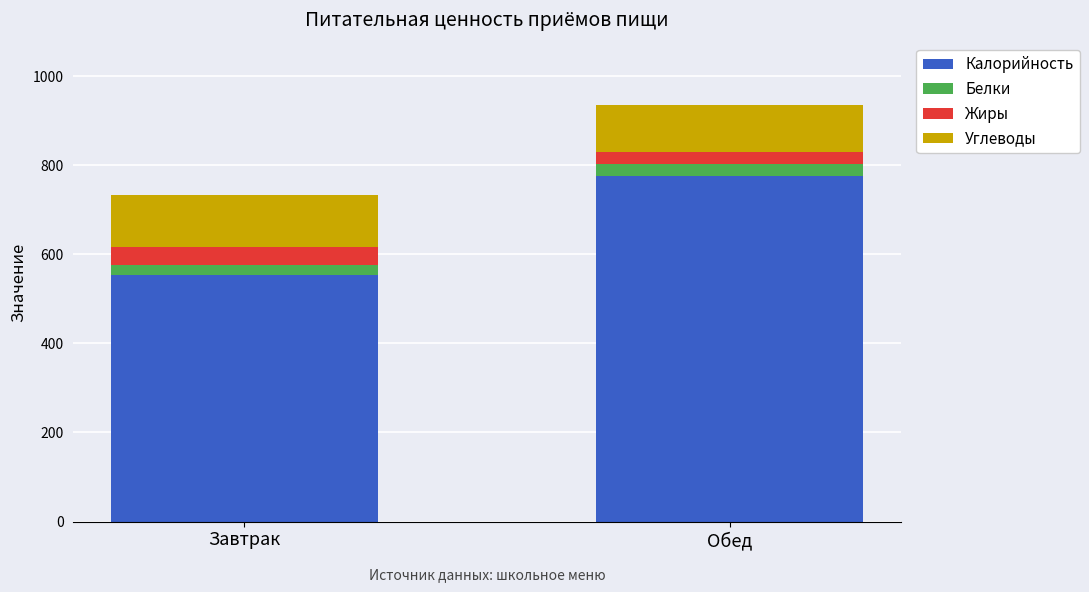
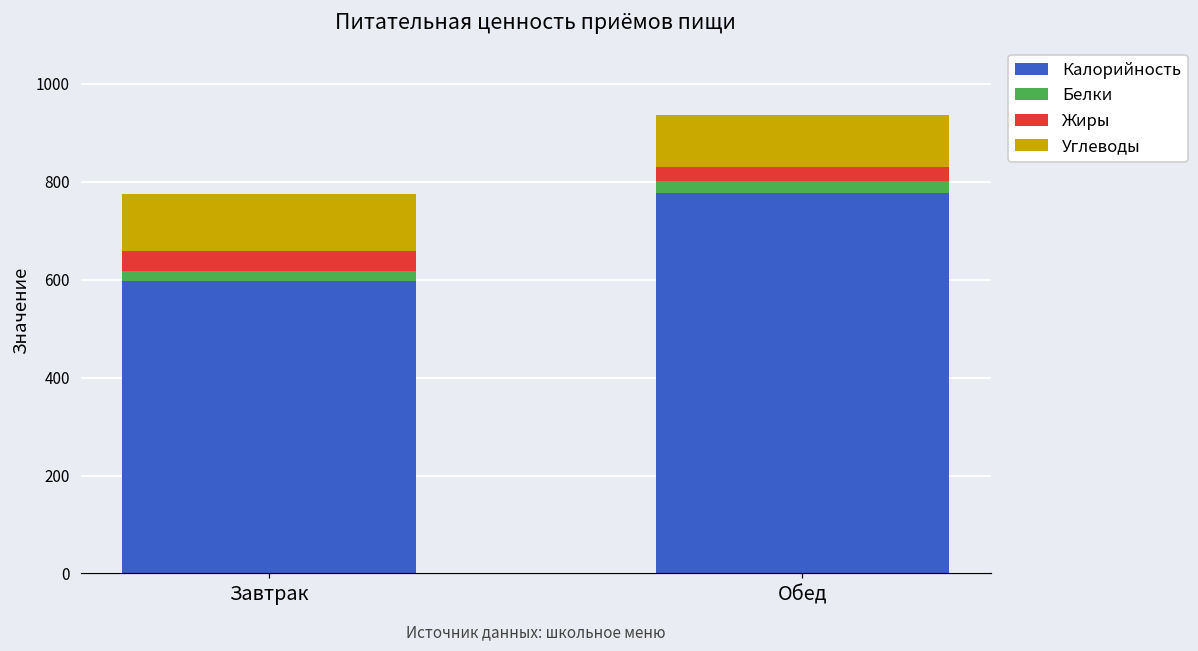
  {
    "Калорийность": {
-     "Завтрак": 550,
+     "Завтрак": 600,
      "Обед": 780
    },
    "Белки": {
      "Завтрак": 20,
      "Обед": 30
    },
    "Жиры": {
      "Завтрак": 40,
      "Обед": 30
    },
    "Углеводы": {
      "Завтрак": 120,
      "Обед": 110
    }
  }
